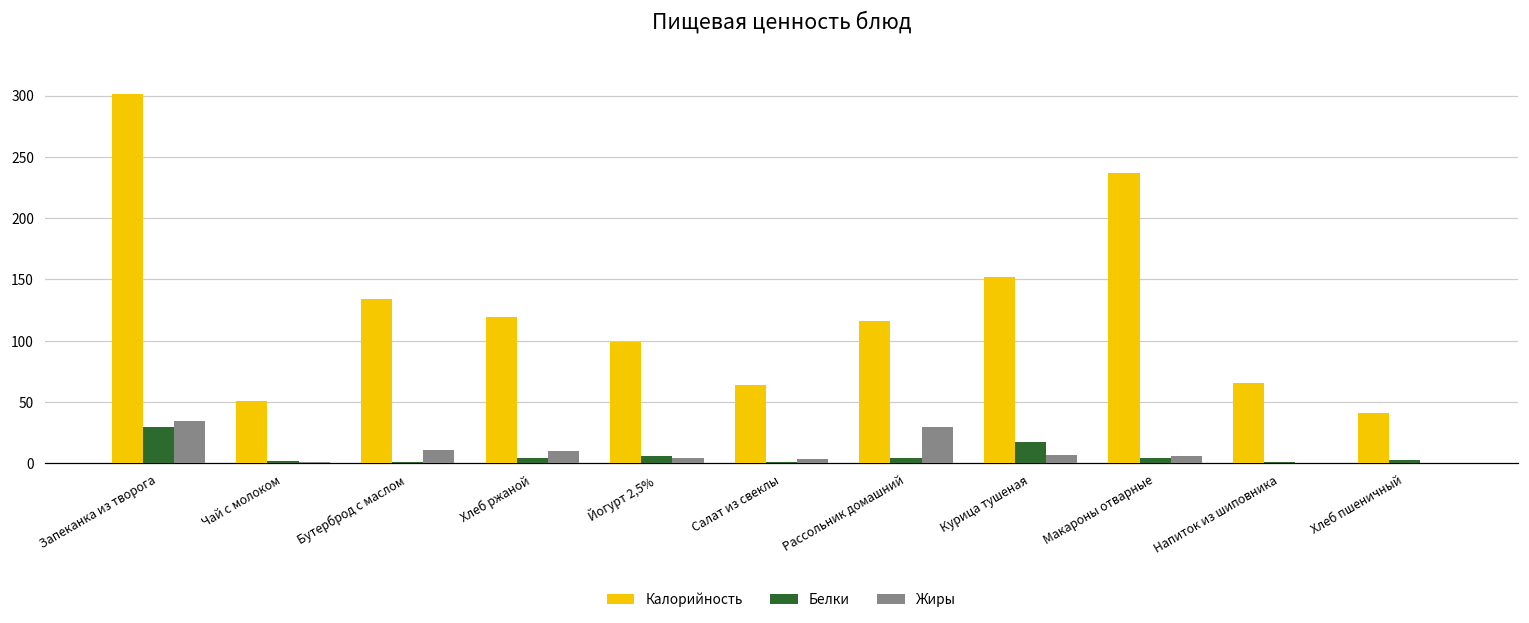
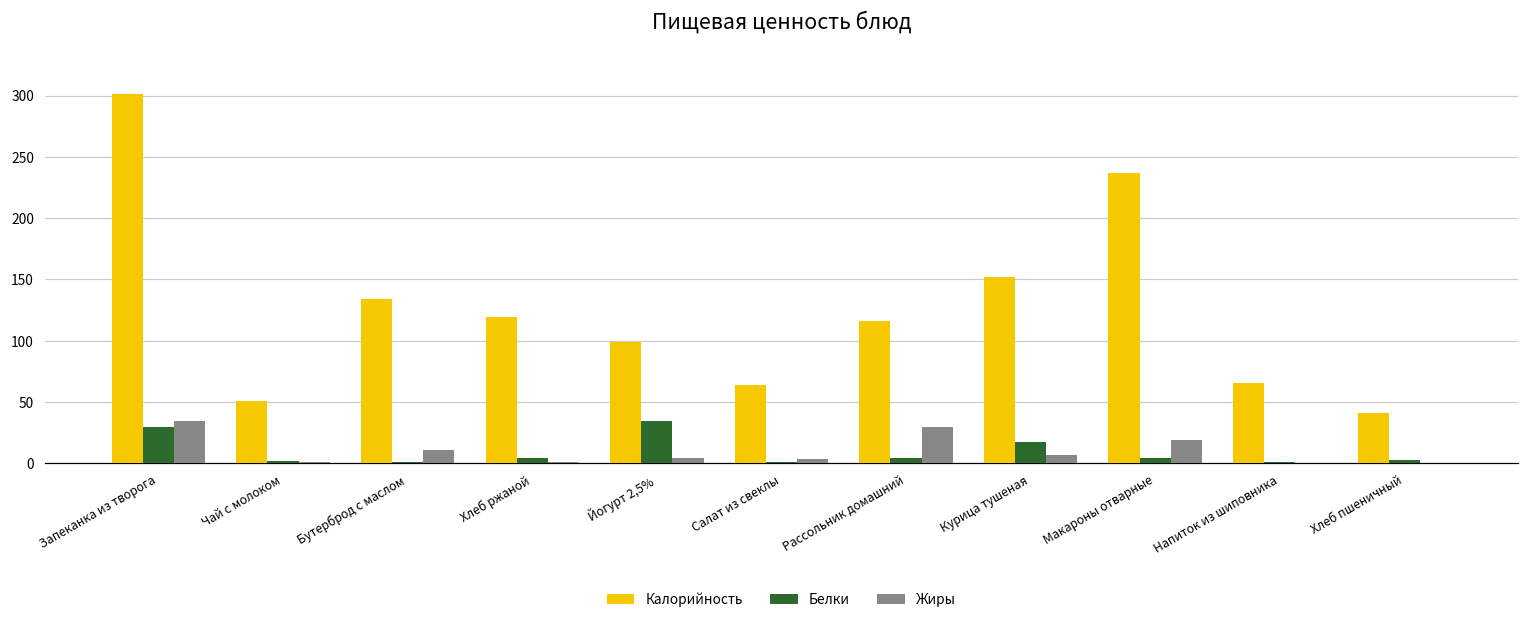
  {
    "Калорийность": {
      "Запеканка из творога": 301,
      "Чай с молоком": 51,
      "Бутерброд с маслом": 134,
      "Хлеб ржаной": 120,
      "Йогурт 2,5%": 99,
      "Салат из свеклы": 64,
      "Рассольник домашний": 116,
      "Курица тушеная": 152,
      "Макароны отварные": 237,
      "Напиток из шиповника": 65,
      "Хлеб пшеничный": 41
    },
    "Белки": {
      "Запеканка из творога": 30,
      "Хлеб ржаной": 5,
-     "Йогурт 2,5%": 6,
+     "Йогурт 2,5%": 35,
      "Рассольник домашний": 5,
      "Курица тушеная": 17,
      "Макароны отварные": 4,
      "Хлеб пшеничный": 3
    },
    "Жиры": {
      "Запеканка из творога": 34,
      "Бутерброд с маслом": 11,
-     "Хлеб ржаной": 10,
+     "Хлеб ржаной": 1,
      "Йогурт 2,5%": 4,
      "Салат из свеклы": 3,
      "Рассольник домашний": 29,
      "Курица тушеная": 7,
-     "Макароны отварные": 6
+     "Макароны отварные": 19
    }
  }
